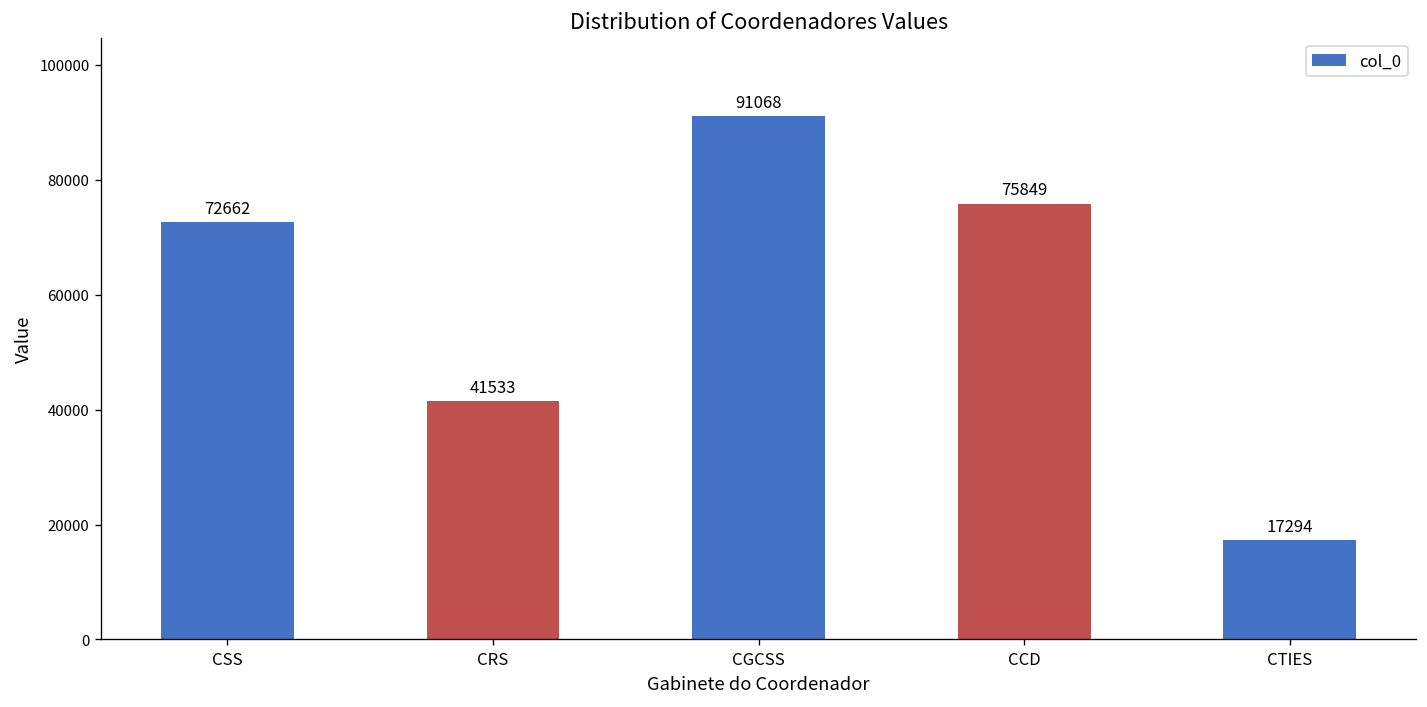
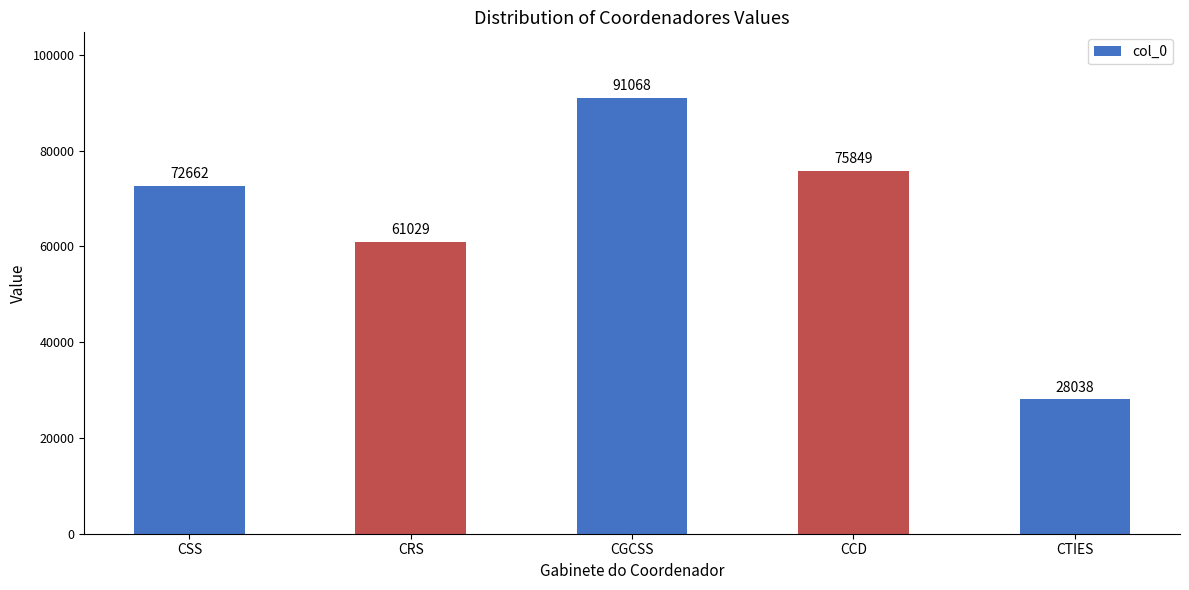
  {
    "CSS": 72662,
-   "CRS": 41533,
+   "CRS": 61029,
    "CGCSS": 91068,
    "CCD": 75849,
-   "CTIES": 17294
+   "CTIES": 28038
  }
